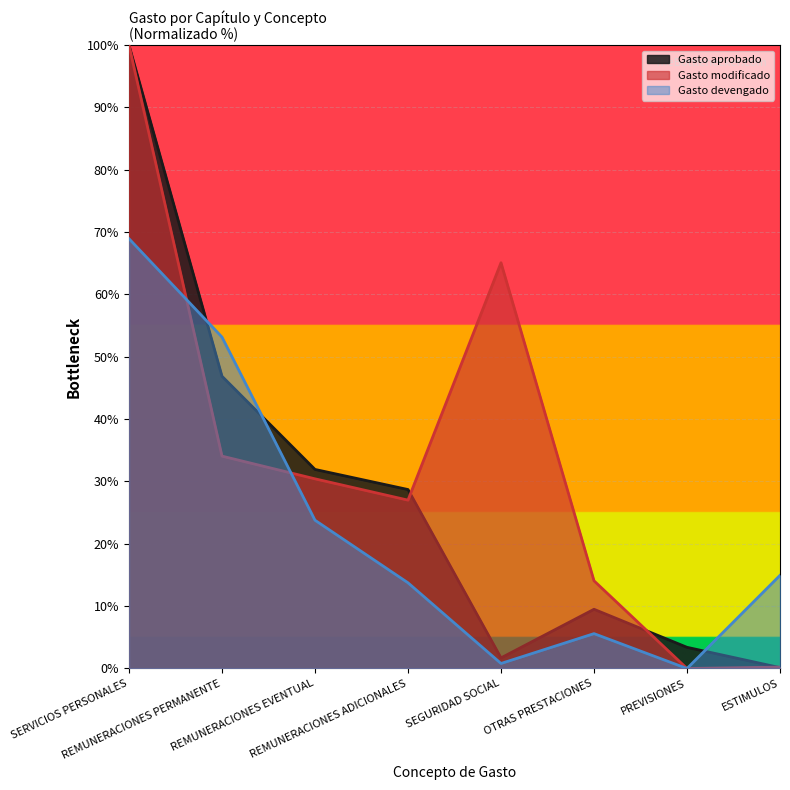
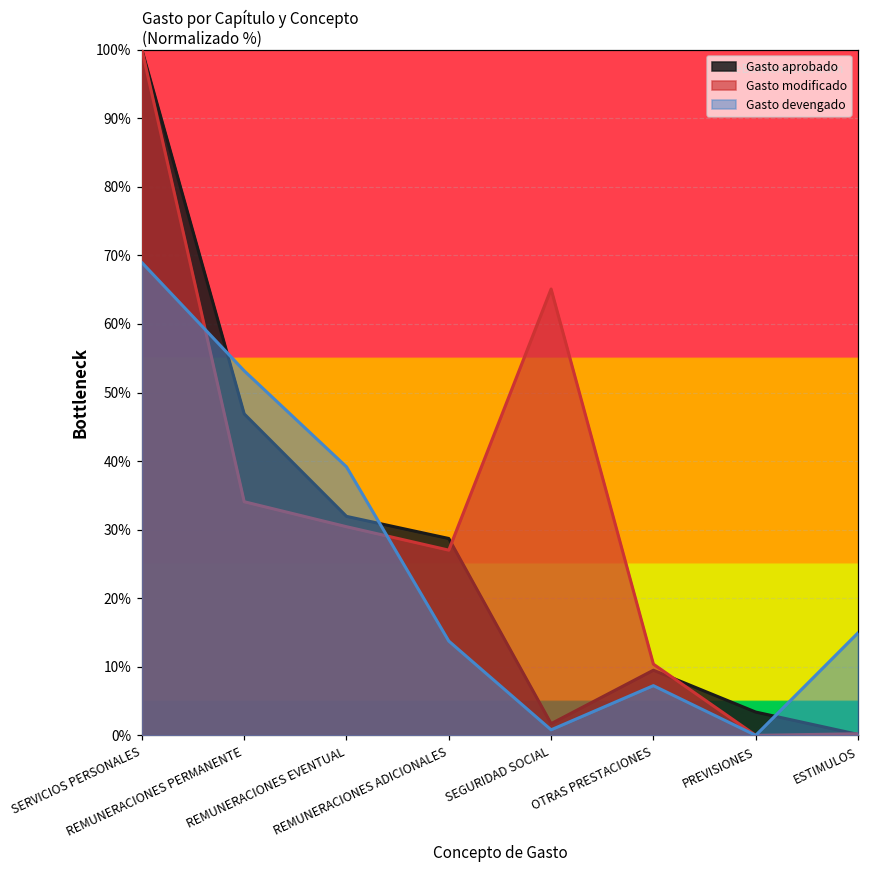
  {
    "Gasto aprobado": {
      "REMUNERACIONES PERMANENTE": "47%",
      "REMUNERACIONES EVENTUAL": "32%",
      "REMUNERACIONES ADICIONALES": "29%",
      "SEGURIDAD SOCIAL": "2%",
      "OTRAS PRESTACIONES": "9%",
      "PREVISIONES": "3%"
    },
    "Gasto modificado": {
      "REMUNERACIONES PERMANENTE": "34%",
      "REMUNERACIONES EVENTUAL": "30%",
      "REMUNERACIONES ADICIONALES": "27%",
      "SEGURIDAD SOCIAL": "65%",
-     "OTRAS PRESTACIONES": "14%"
+     "OTRAS PRESTACIONES": "10%"
    },
    "Gasto devengado": {
      "SERVICIOS PERSONALES": "69%",
      "REMUNERACIONES PERMANENTE": "53%",
-     "REMUNERACIONES EVENTUAL": "24%",
+     "REMUNERACIONES EVENTUAL": "39%",
      "REMUNERACIONES ADICIONALES": "14%",
      "SEGURIDAD SOCIAL": "1%",
-     "OTRAS PRESTACIONES": "6%",
+     "OTRAS PRESTACIONES": "7%",
      "ESTIMULOS": "15%"
    }
  }
